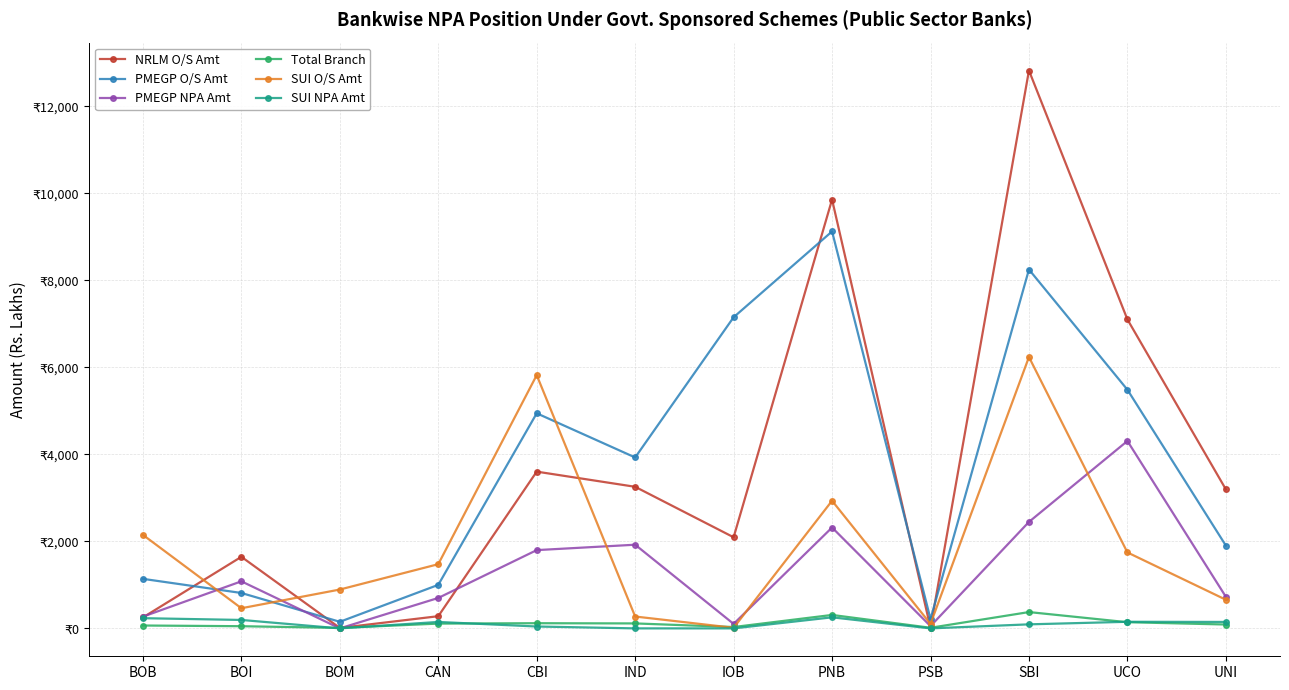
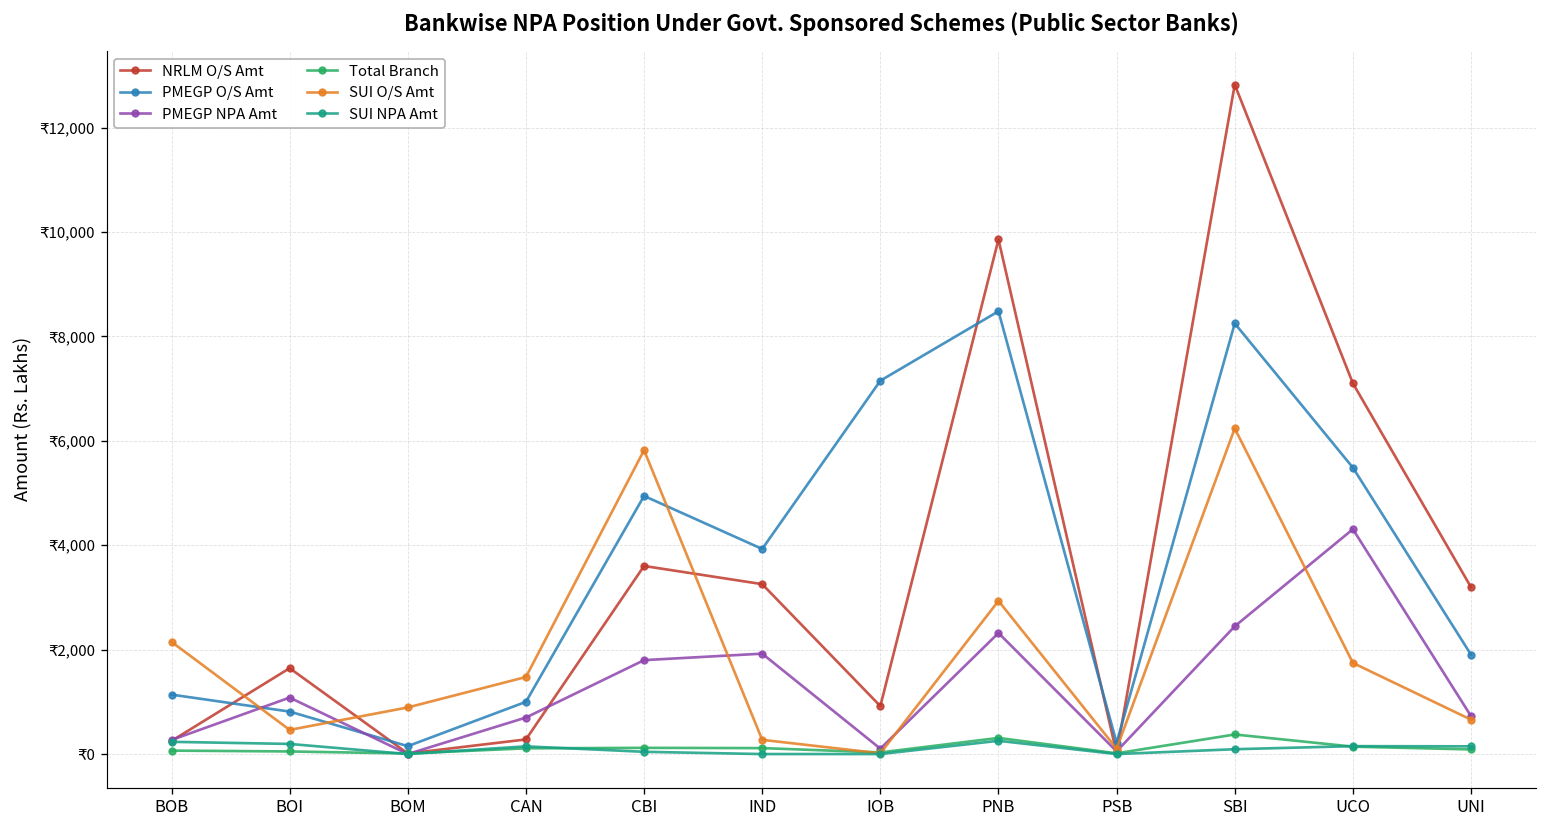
  {
    "NRLM O/S Amt": {
      "BOI": "₹1,600",
      "CAN": "₹300",
      "CBI": "₹3,600",
      "IND": "₹3,300",
-     "IOB": "₹2,100",
+     "IOB": "₹900",
      "PNB": "₹9,900",
      "SBI": "₹12,800",
      "UCO": "₹7,100",
      "UNI": "₹3,200"
    },
    "PMEGP O/S Amt": {
      "BOB": "₹1,100",
      "BOI": "₹800",
      "BOM": "₹200",
      "CAN": "₹1,000",
      "CBI": "₹4,900",
      "IND": "₹3,900",
      "IOB": "₹7,200",
-     "PNB": "₹9,100",
+     "PNB": "₹8,500",
      "PSB": "₹200",
      "SBI": "₹8,300",
      "UCO": "₹5,500",
      "UNI": "₹1,900"
    },
    "PMEGP NPA Amt": {
      "BOI": "₹1,100",
      "CAN": "₹700",
      "CBI": "₹1,800",
      "IND": "₹1,900",
      "IOB": "₹100",
      "PNB": "₹2,300",
      "SBI": "₹2,400",
      "UCO": "₹4,300",
      "UNI": "₹700"
    },
    "SUI O/S Amt": {
      "BOB": "₹2,100",
      "BOI": "₹500",
      "BOM": "₹900",
      "CAN": "₹1,500",
      "CBI": "₹5,800",
      "IND": "₹300",
      "PNB": "₹2,900",
      "SBI": "₹6,200",
      "UCO": "₹1,700",
      "UNI": "₹700"
    }
  }
